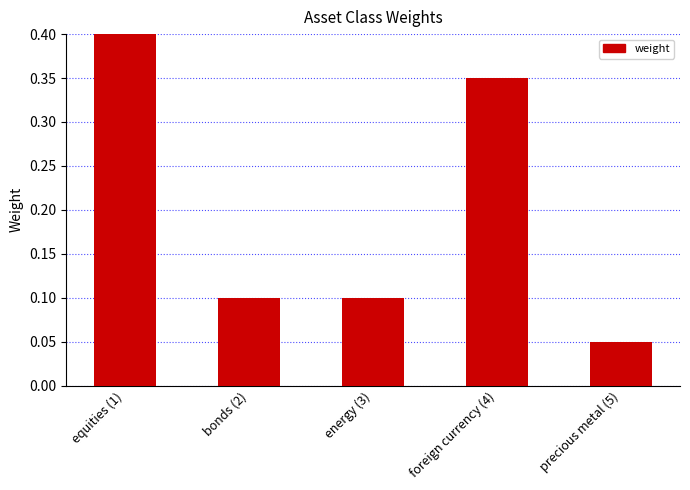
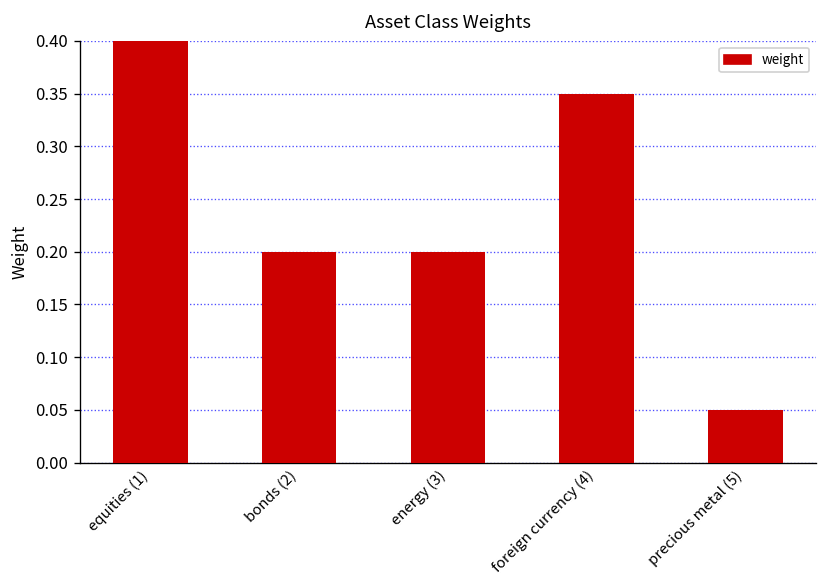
  {
-   "bonds (2)": 0.1,
-   "energy (3)": 0.1,
+   "bonds (2)": 0.2,
+   "energy (3)": 0.2,
    "foreign currency (4)": 0.35,
    "precious metal (5)": 0.05
  }
